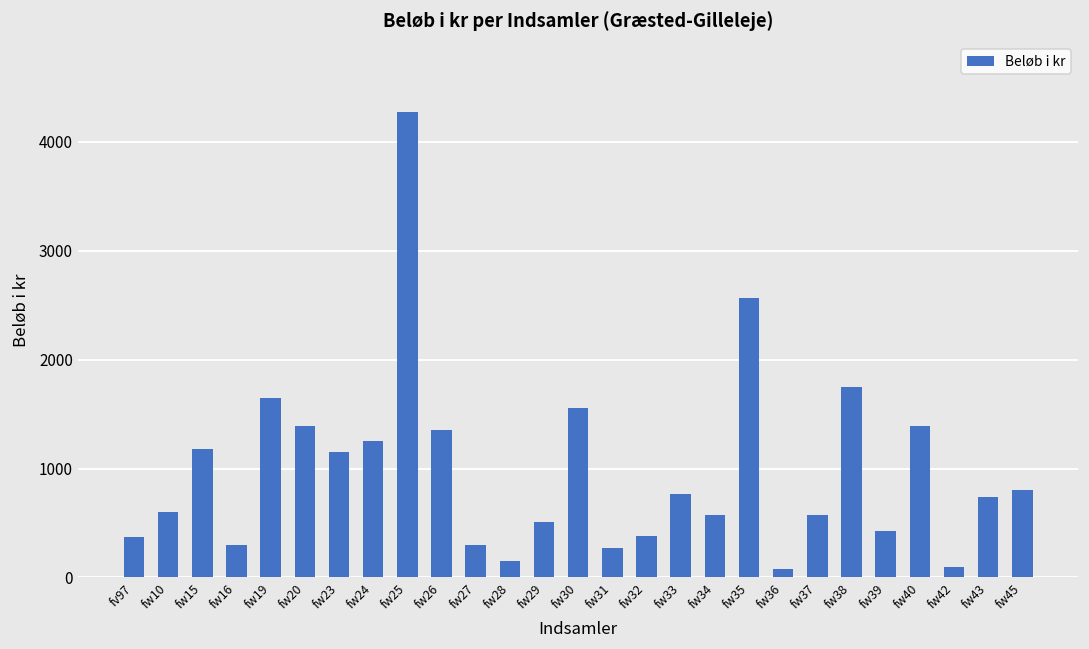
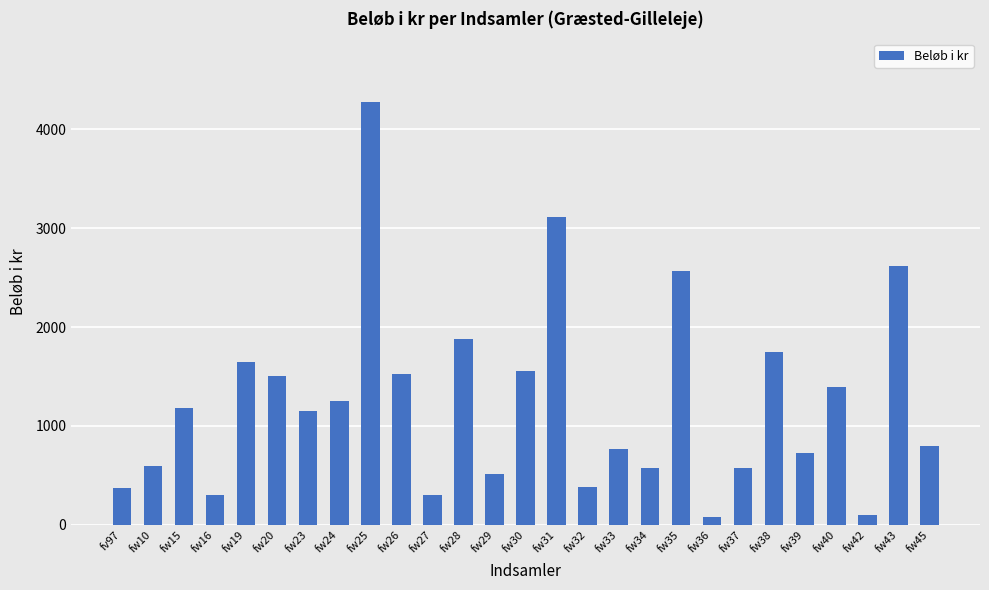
  {
    "fv97": 400,
    "fw10": 600,
    "fw15": 1200,
    "fw16": 300,
    "fw19": 1700,
-   "fw20": 1400,
+   "fw20": 1500,
    "fw23": 1200,
    "fw24": 1300,
    "fw25": 4300,
-   "fw26": 1400,
+   "fw26": 1500,
    "fw27": 300,
-   "fw28": 200,
+   "fw28": 1900,
    "fw29": 500,
    "fw30": 1600,
-   "fw31": 300,
+   "fw31": 3100,
    "fw32": 400,
    "fw33": 800,
    "fw34": 600,
    "fw35": 2600,
    "fw36": 100,
    "fw37": 600,
    "fw38": 1800,
-   "fw39": 400,
+   "fw39": 700,
    "fw40": 1400,
    "fw42": 100,
-   "fw43": 700,
+   "fw43": 2600,
    "fw45": 800
  }
